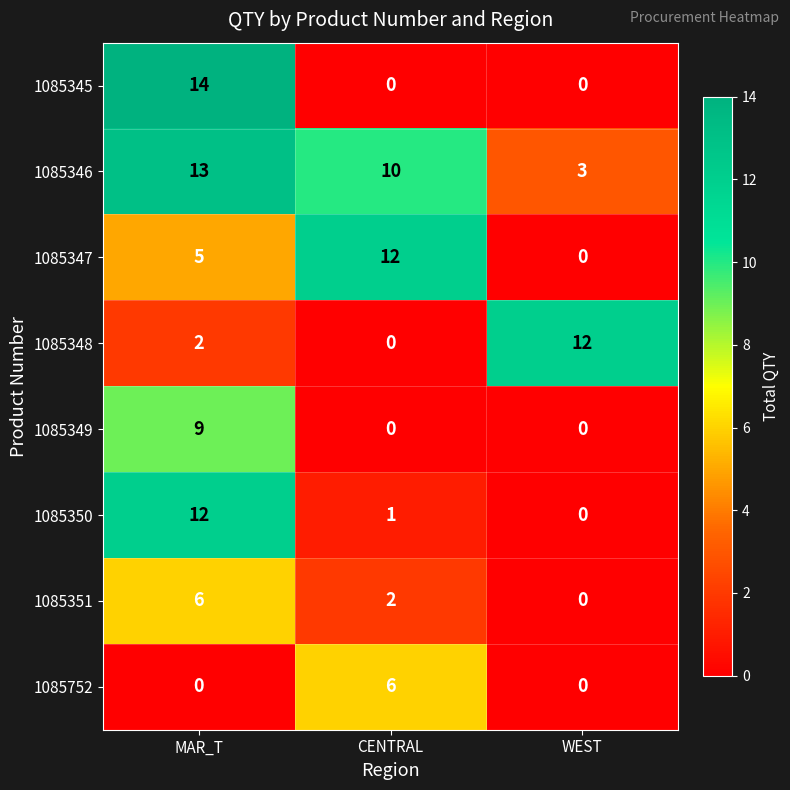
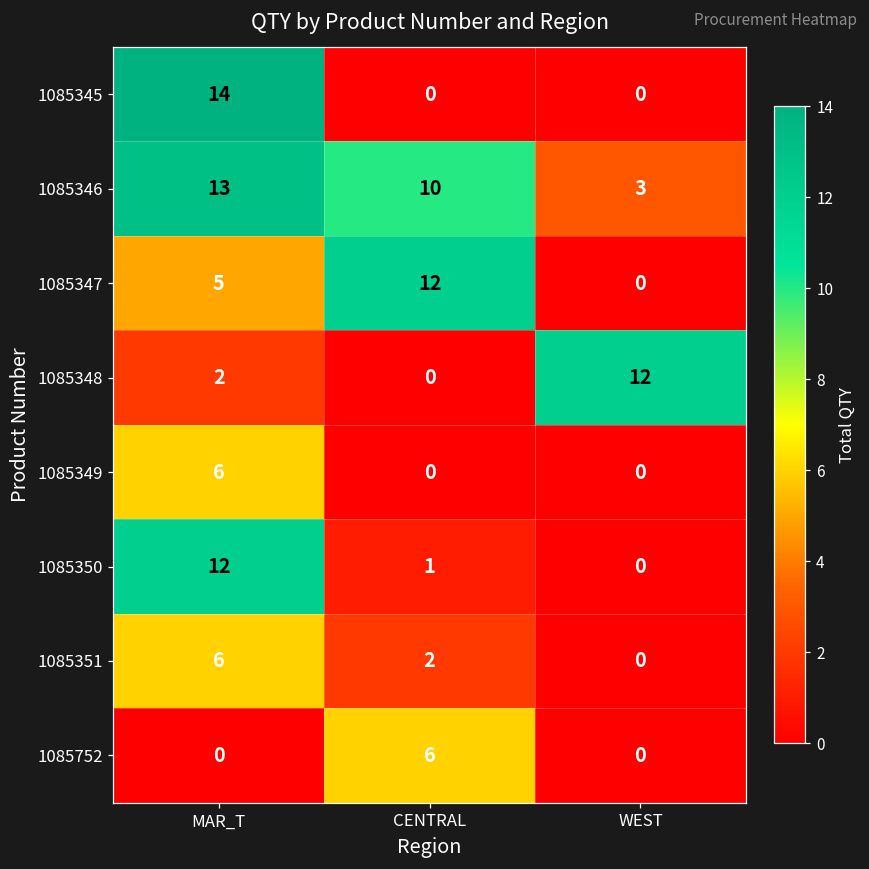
  {
    "1085345": {
      "MAR_T": 14,
      "CENTRAL": 0,
      "WEST": 0
    },
    "1085346": {
      "MAR_T": 13,
      "CENTRAL": 10,
      "WEST": 3
    },
    "1085347": {
      "MAR_T": 5,
      "CENTRAL": 12,
      "WEST": 0
    },
    "1085348": {
      "MAR_T": 2,
      "CENTRAL": 0,
      "WEST": 12
    },
    "1085349": {
-     "MAR_T": 9,
+     "MAR_T": 6,
      "CENTRAL": 0,
      "WEST": 0
    },
    "1085350": {
      "MAR_T": 12,
      "CENTRAL": 1,
      "WEST": 0
    },
    "1085351": {
      "MAR_T": 6,
      "CENTRAL": 2,
      "WEST": 0
    },
    "1085752": {
      "MAR_T": 0,
      "CENTRAL": 6,
      "WEST": 0
    }
  }
